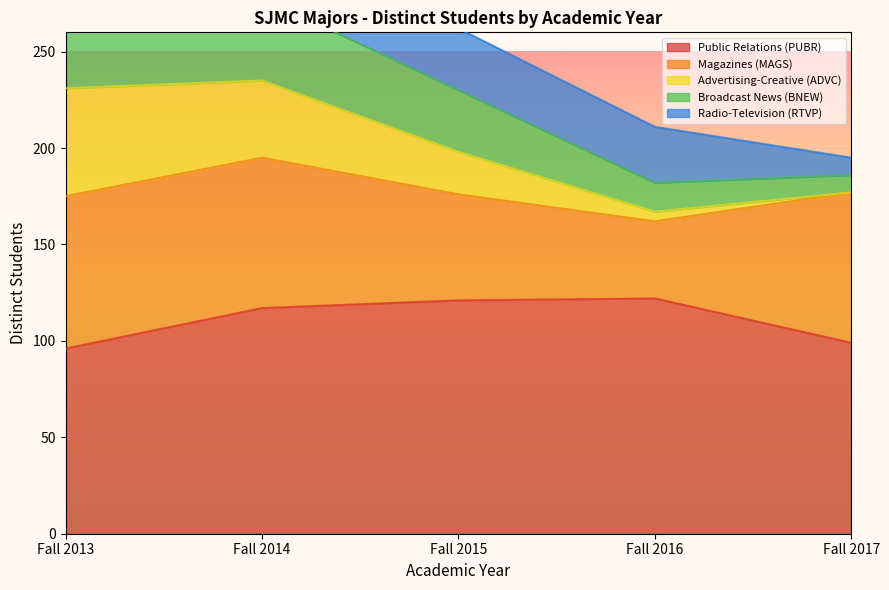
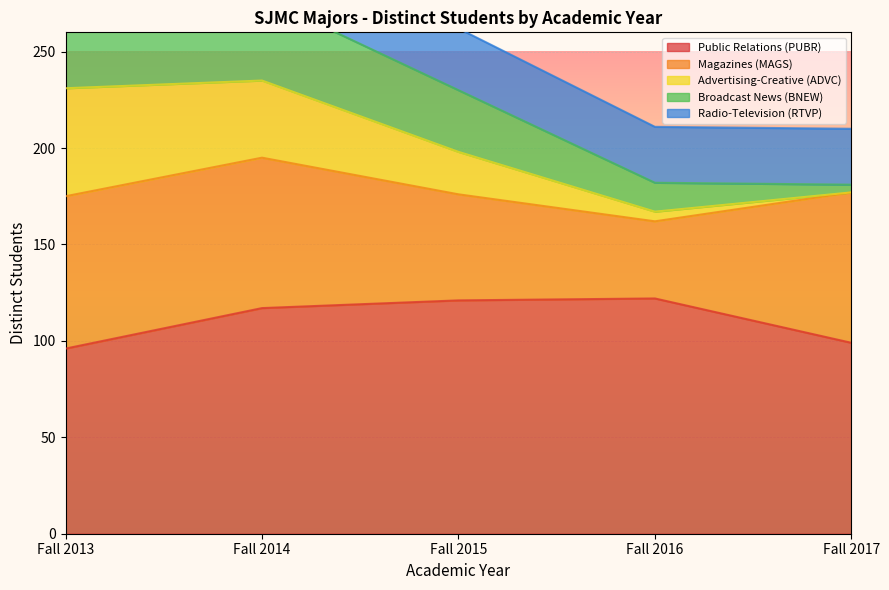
  {
    "Public Relations (PUBR)": {
      "Fall 2013": 96,
      "Fall 2014": 117,
      "Fall 2015": 121,
      "Fall 2016": 122,
      "Fall 2017": 99
    },
    "Magazines (MAGS)": {
      "Fall 2013": 79,
      "Fall 2014": 78,
      "Fall 2015": 55,
      "Fall 2016": 40
    },
    "Advertising-Creative (ADVC)": {
      "Fall 2013": 56,
      "Fall 2014": 40,
      "Fall 2015": 22,
      "Fall 2016": 5
    },
    "Broadcast News (BNEW)": {
      "Fall 2015": 32,
      "Fall 2016": 15,
-     "Fall 2017": 9
+     "Fall 2017": 4
    },
    "Radio-Television (RTVP)": {
      "Fall 2016": 29,
-     "Fall 2017": 9
+     "Fall 2017": 29
    }
  }
